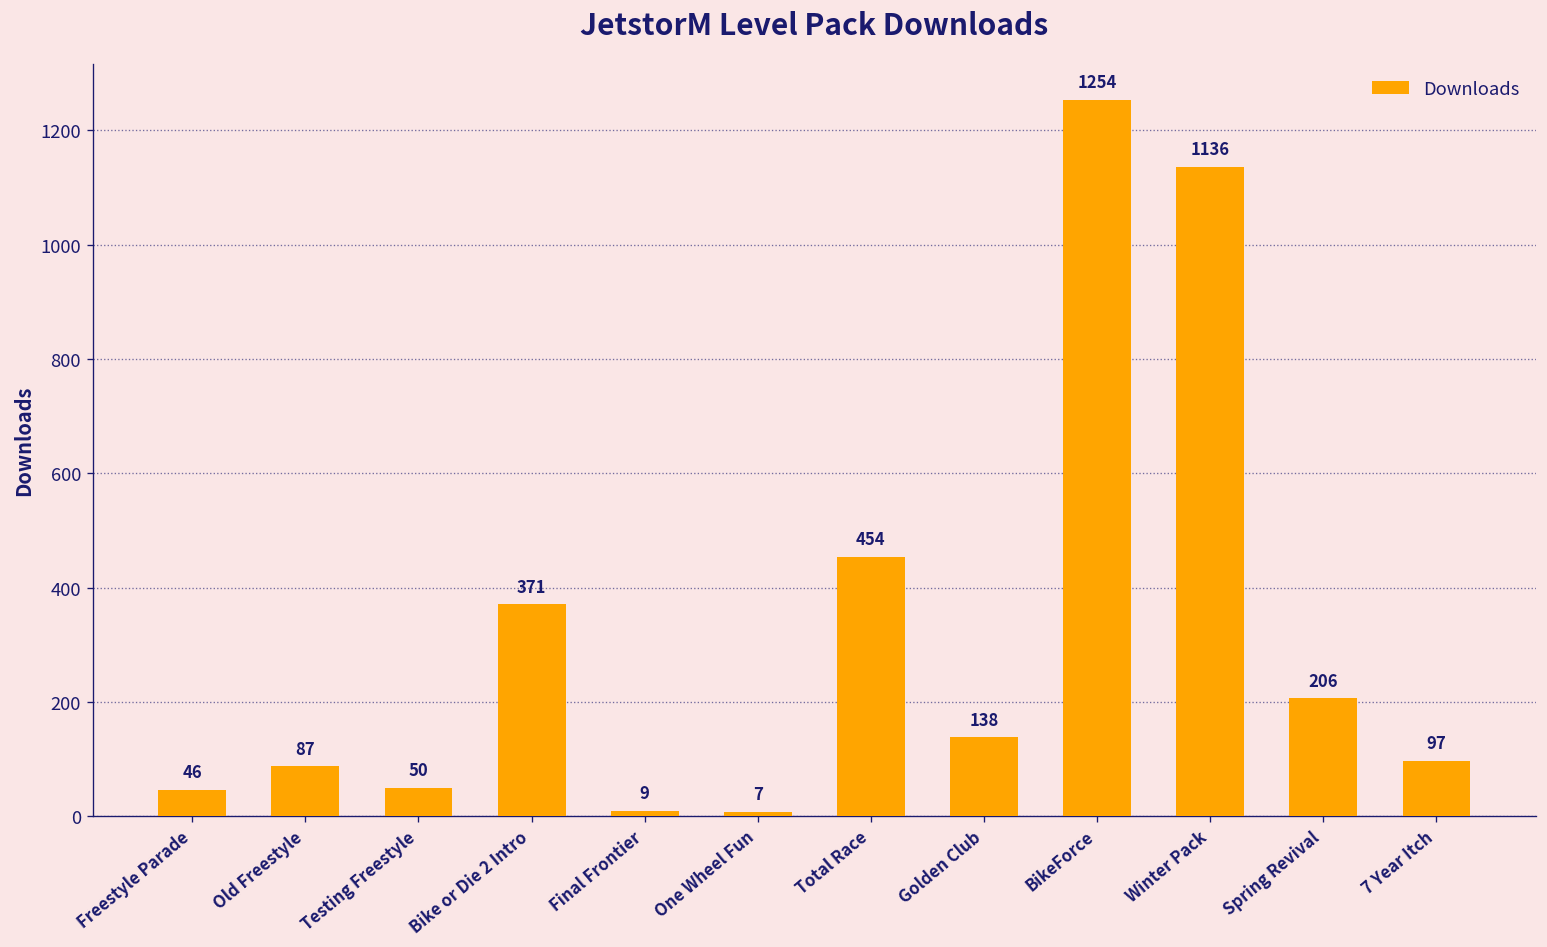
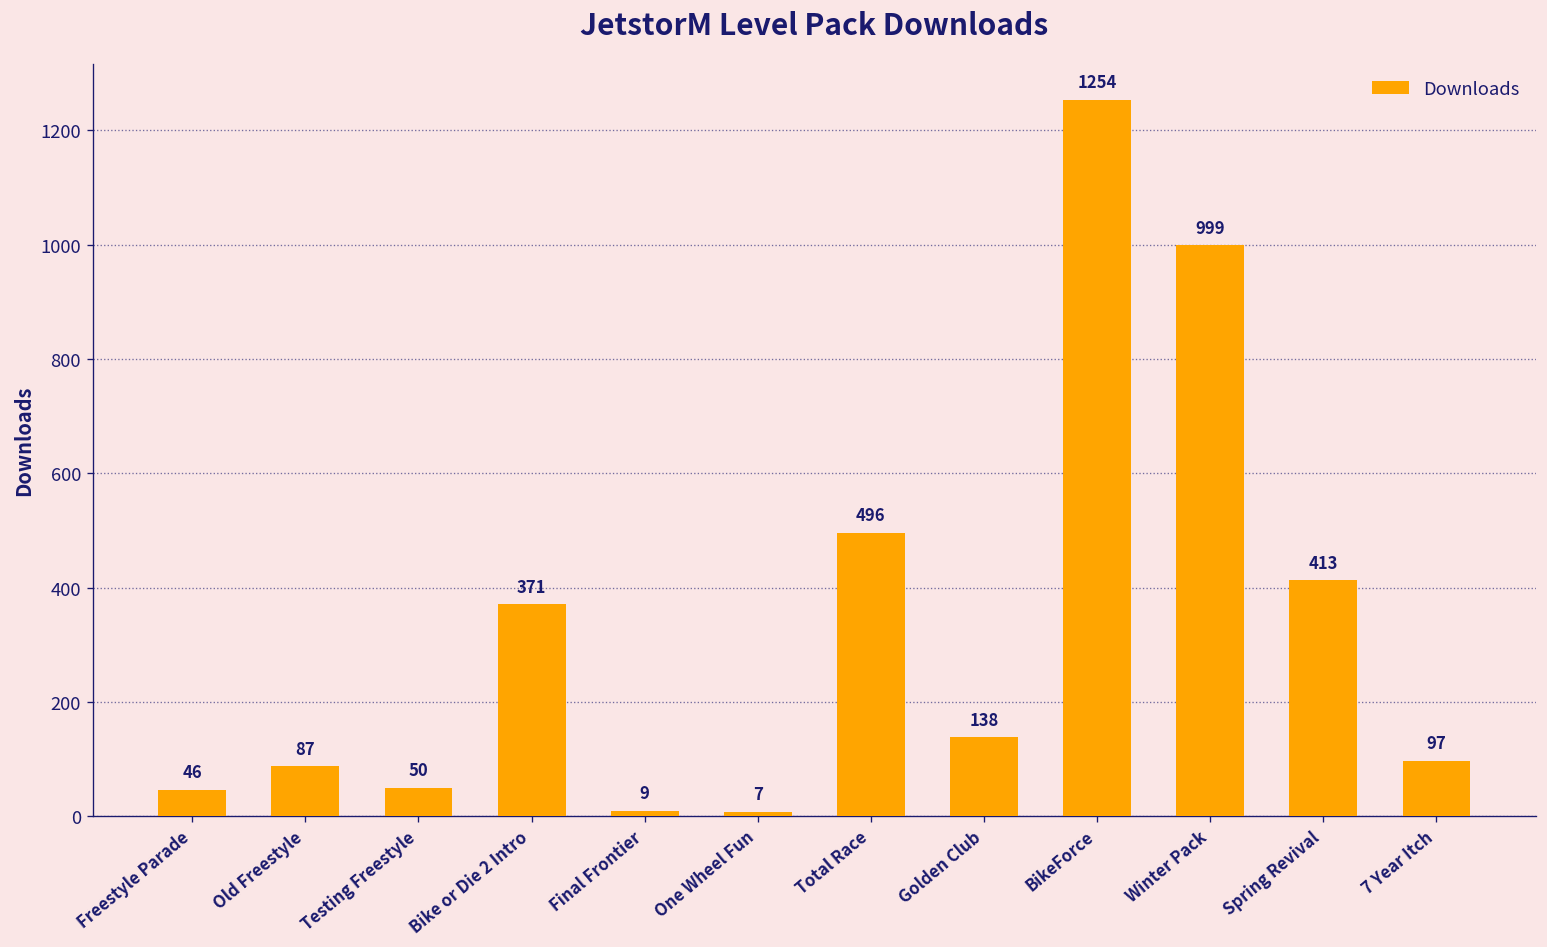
  {
    "Freestyle Parade": 46,
    "Old Freestyle": 87,
    "Testing Freestyle": 50,
    "Bike or Die 2 Intro": 371,
    "Final Frontier": 9,
    "One Wheel Fun": 7,
-   "Total Race": 454,
+   "Total Race": 496,
    "Golden Club": 138,
    "BikeForce": 1254,
-   "Winter Pack": 1136,
-   "Spring Revival": 206,
+   "Winter Pack": 999,
+   "Spring Revival": 413,
    "7 Year Itch": 97
  }
